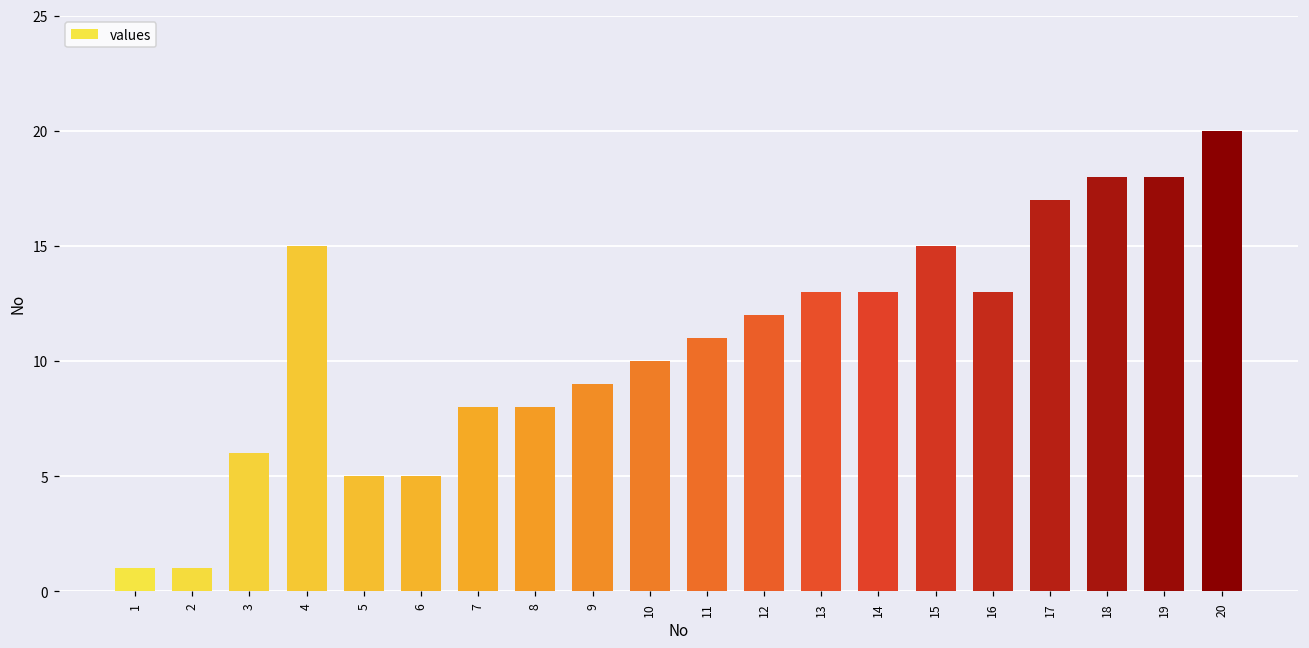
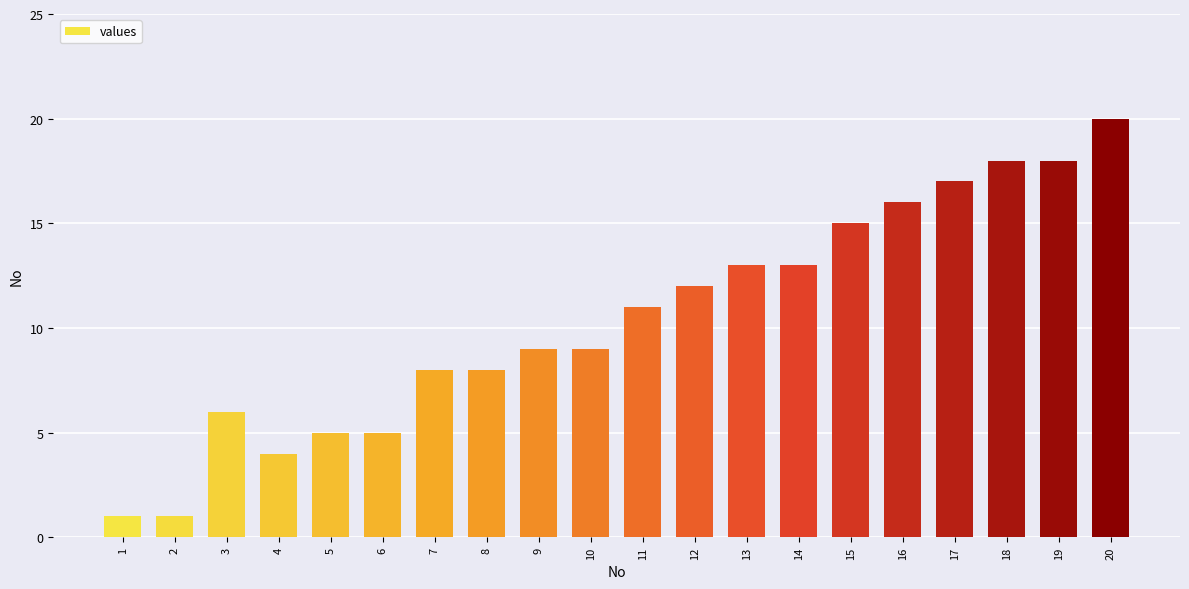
  {
    "1": 1,
    "2": 1,
    "3": 6,
-   "4": 15,
+   "4": 4,
    "5": 5,
    "6": 5,
    "7": 8,
    "8": 8,
    "9": 9,
-   "10": 10,
+   "10": 9,
    "11": 11,
    "12": 12,
    "13": 13,
    "14": 13,
    "15": 15,
-   "16": 13,
+   "16": 16,
    "17": 17,
    "18": 18,
    "19": 18,
    "20": 20
  }
